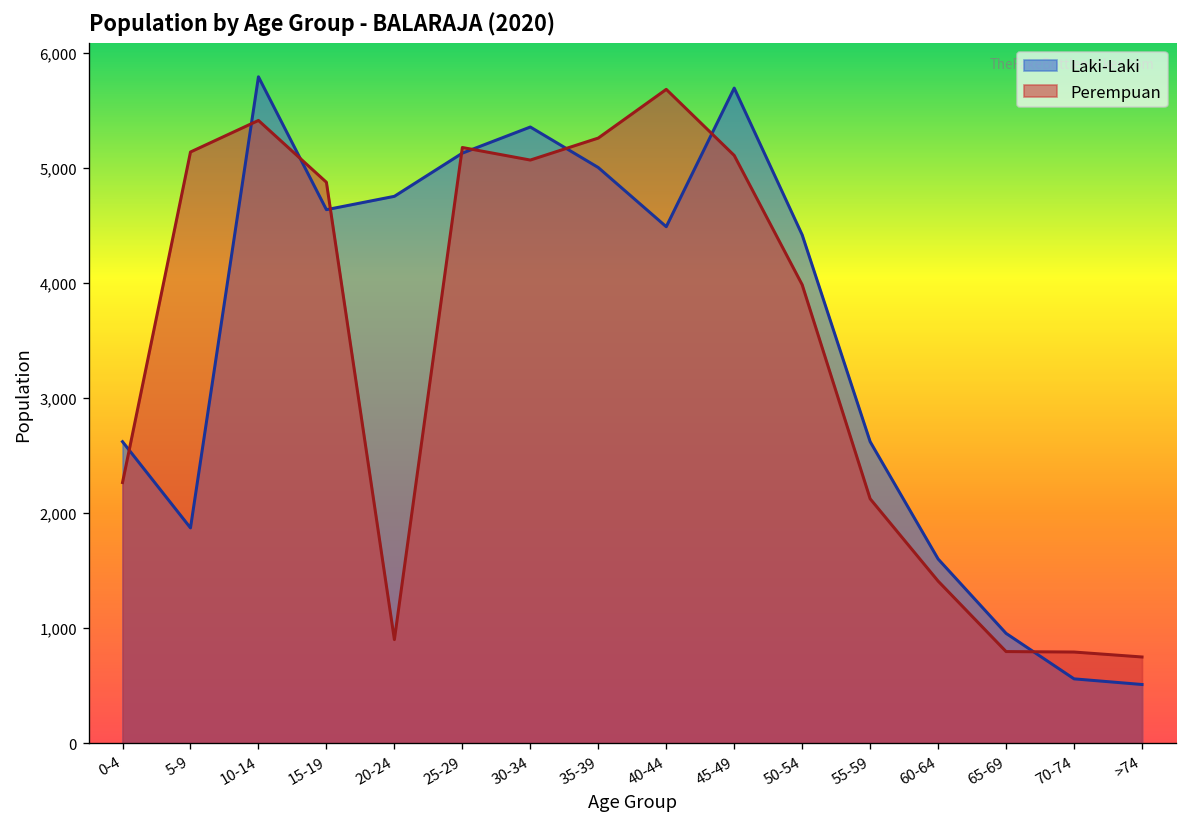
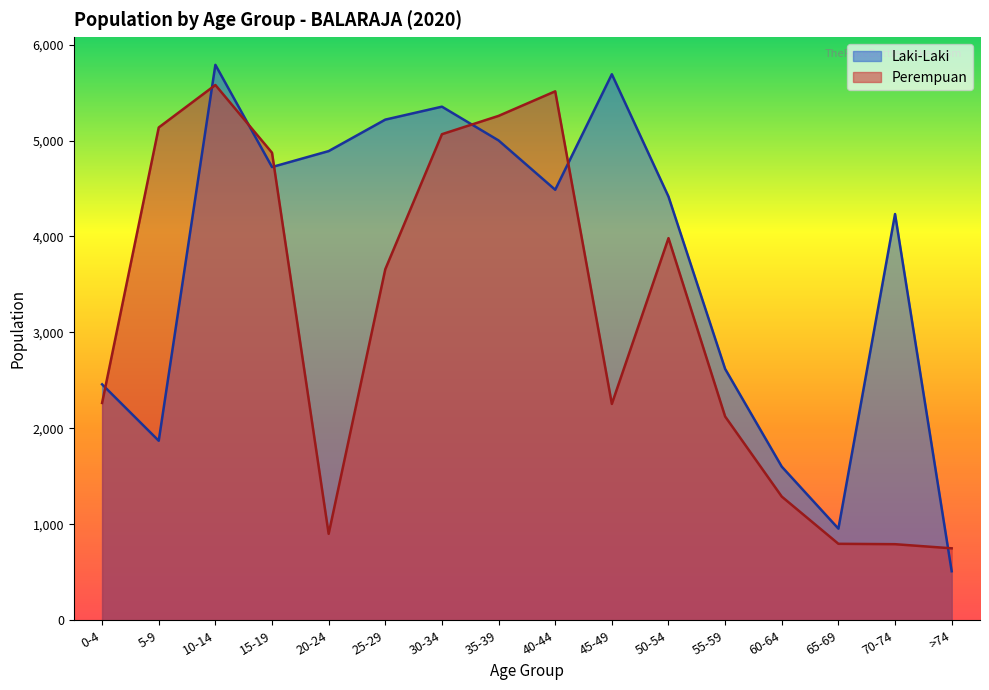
  {
    "Laki-Laki": {
-     "0-4": "2,600",
+     "0-4": "2,500",
      "5-9": "1,900",
      "10-14": "5,800",
-     "15-19": "4,600",
-     "20-24": "4,800",
-     "25-29": "5,100",
+     "15-19": "4,700",
+     "20-24": "4,900",
+     "25-29": "5,200",
      "30-34": "5,400",
      "35-39": "5,000",
      "40-44": "4,500",
      "45-49": "5,700",
      "50-54": "4,400",
      "55-59": "2,600",
      "60-64": "1,600",
      "65-69": "1,000",
-     "70-74": "600",
+     "70-74": "4,200",
      ">74": "500"
    },
    "Perempuan": {
      "0-4": "2,300",
      "5-9": "5,100",
-     "10-14": "5,400",
+     "10-14": "5,600",
      "15-19": "4,900",
      "20-24": "900",
-     "25-29": "5,200",
+     "25-29": "3,700",
      "30-34": "5,100",
      "35-39": "5,300",
-     "40-44": "5,700",
-     "45-49": "5,100",
+     "40-44": "5,500",
+     "45-49": "2,300",
      "50-54": "4,000",
      "55-59": "2,100",
-     "60-64": "1,400",
+     "60-64": "1,300",
      "65-69": "800",
      "70-74": "800",
      ">74": "800"
    }
  }
